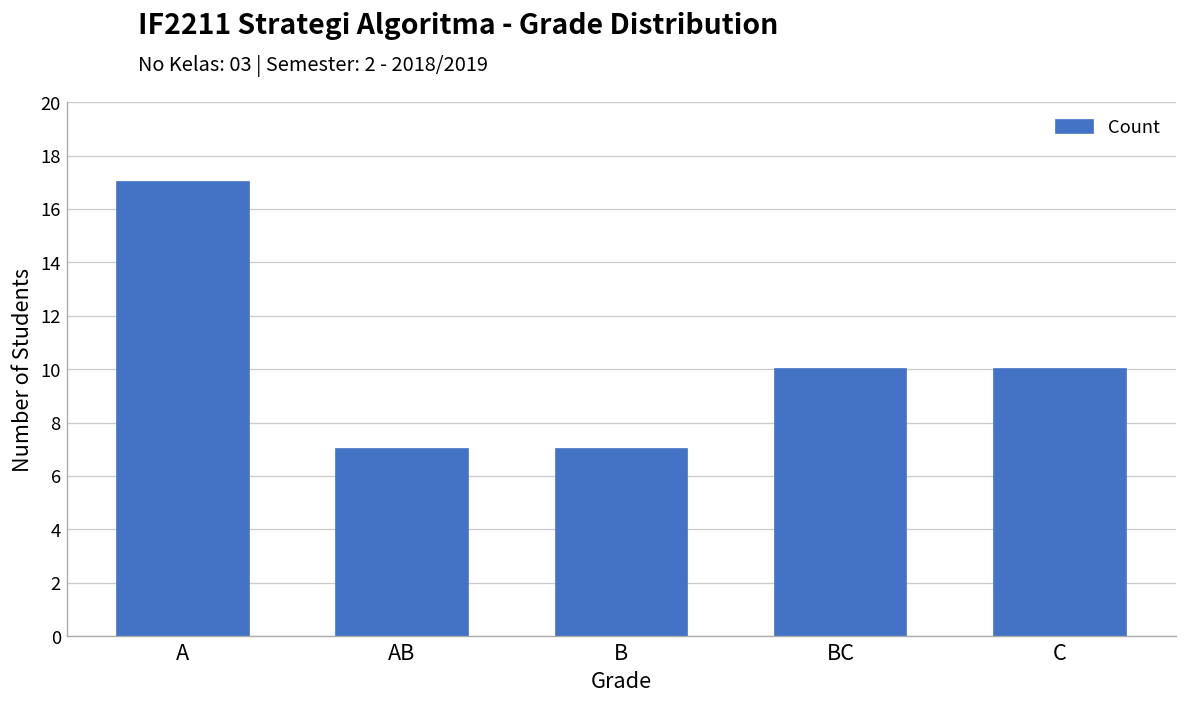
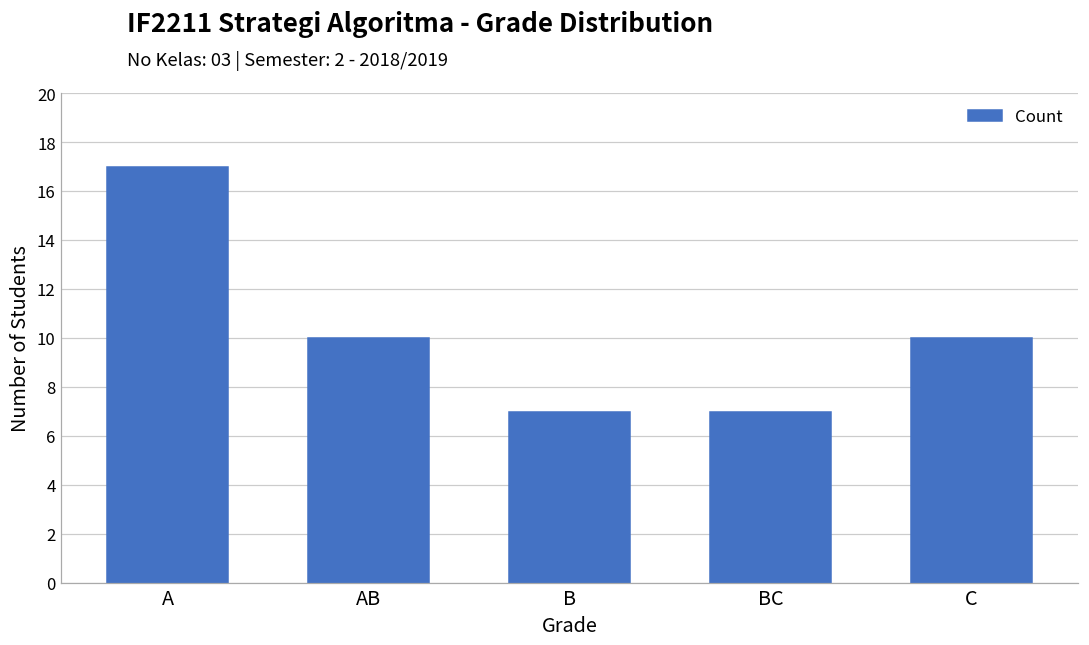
  {
    "A": 17,
-   "AB": 7,
+   "AB": 10,
    "B": 7,
-   "BC": 10,
+   "BC": 7,
    "C": 10
  }
